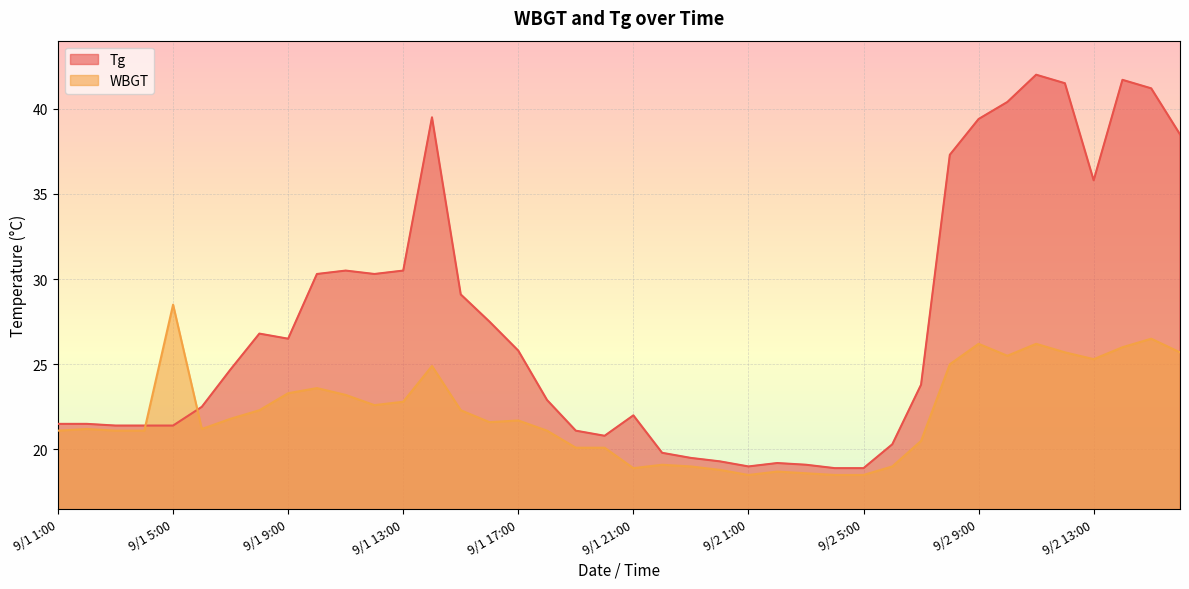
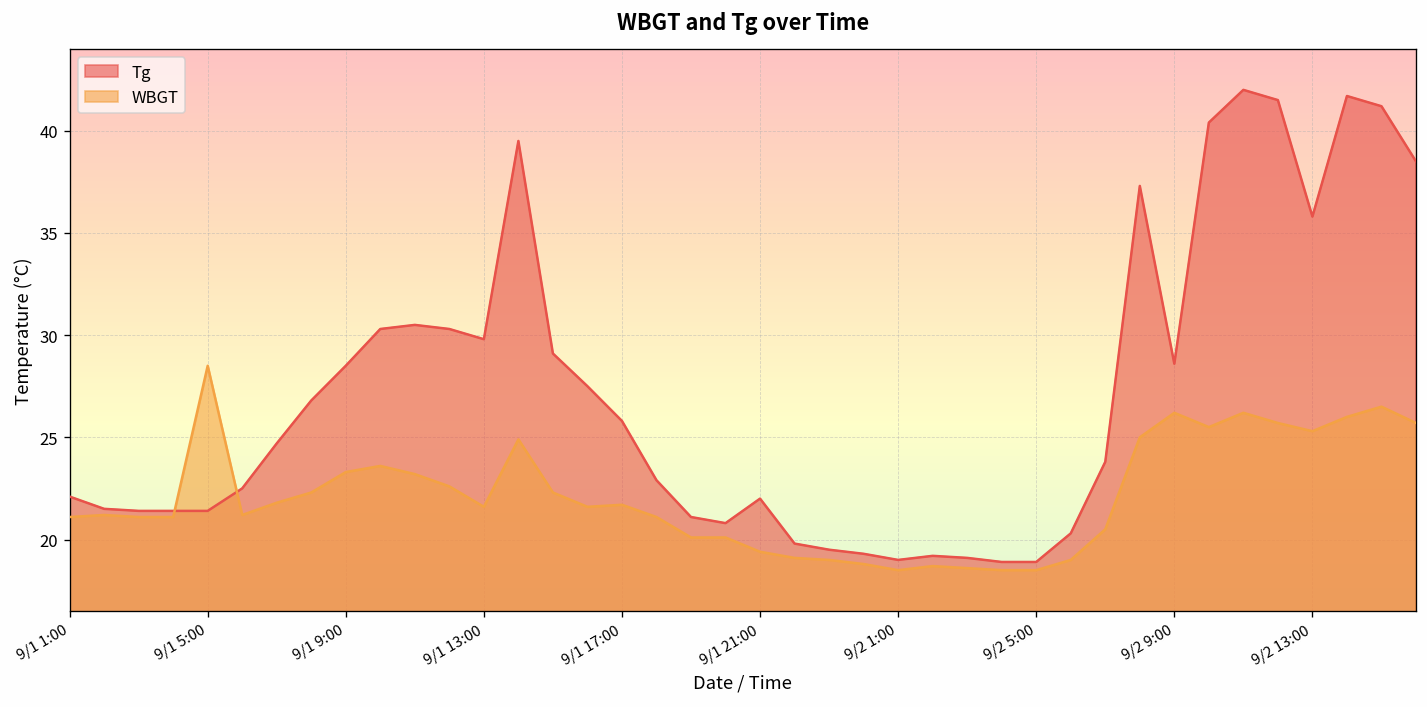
  {
    "Tg": {
-     "9/1 1:00": 21.5,
+     "9/1 1:00": 22.1,
      "9/1 5:00": 21.4,
-     "9/1 9:00": 26.5,
-     "9/1 13:00": 30.5,
+     "9/1 9:00": 28.5,
+     "9/1 13:00": 29.8,
      "9/1 17:00": 25.8,
      "9/1 21:00": 22.0,
      "9/2 1:00": 19.0,
      "9/2 5:00": 18.9,
-     "9/2 9:00": 39.4,
+     "9/2 9:00": 28.6,
      "9/2 13:00": 35.8
    },
    "WBGT": {
      "9/1 1:00": 21.1,
      "9/1 5:00": 28.5,
      "9/1 9:00": 23.3,
-     "9/1 13:00": 22.8,
+     "9/1 13:00": 21.6,
      "9/1 17:00": 21.7,
-     "9/1 21:00": 18.9,
+     "9/1 21:00": 19.4,
      "9/2 1:00": 18.5,
      "9/2 5:00": 18.5,
      "9/2 9:00": 26.2,
      "9/2 13:00": 25.3
    }
  }
